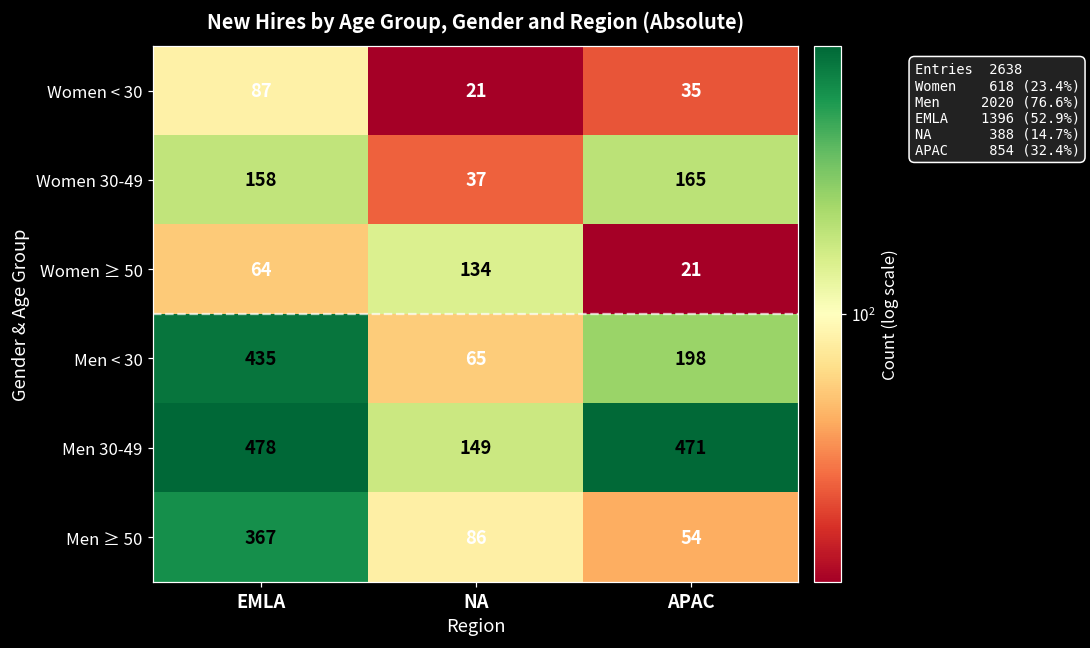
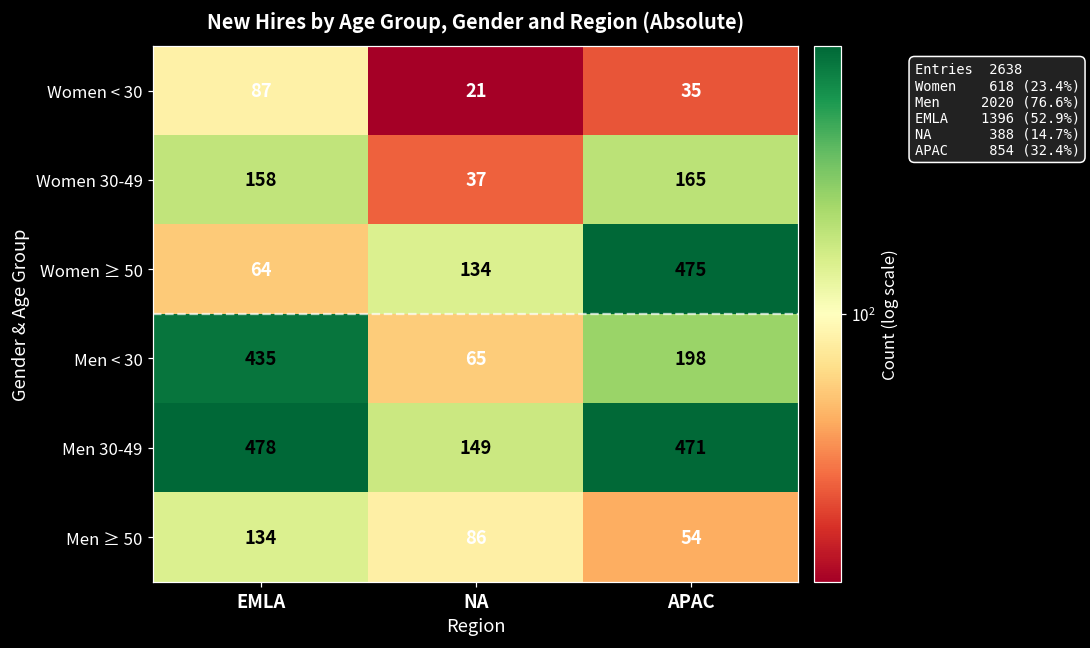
  {
    "Women < 30": {
      "EMLA": 87,
      "NA": 21,
      "APAC": 35
    },
    "Women 30-49": {
      "EMLA": 158,
      "NA": 37,
      "APAC": 165
    },
    "Women ≥ 50": {
      "EMLA": 64,
      "NA": 134,
-     "APAC": 21
+     "APAC": 475
    },
    "Men < 30": {
      "EMLA": 435,
      "NA": 65,
      "APAC": 198
    },
    "Men 30-49": {
      "EMLA": 478,
      "NA": 149,
      "APAC": 471
    },
    "Men ≥ 50": {
-     "EMLA": 367,
+     "EMLA": 134,
      "NA": 86,
      "APAC": 54
    }
  }
